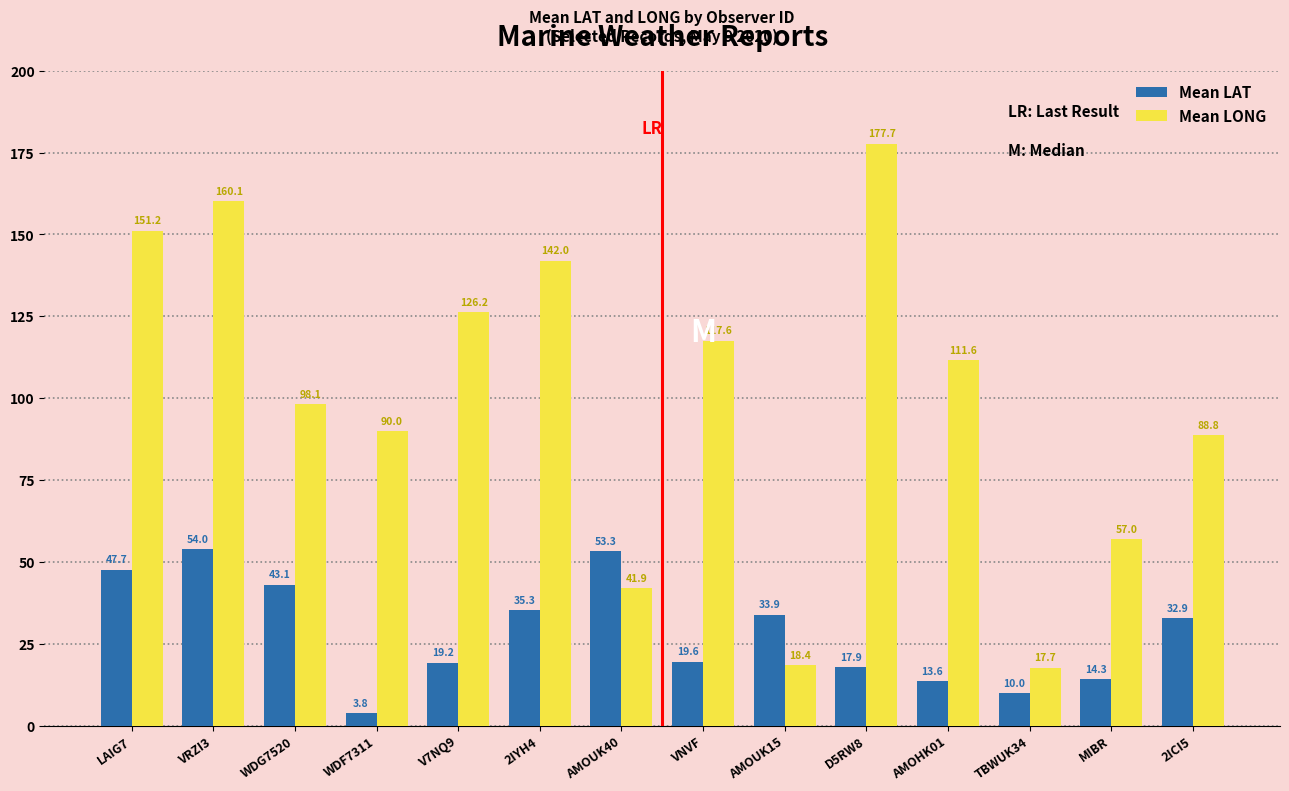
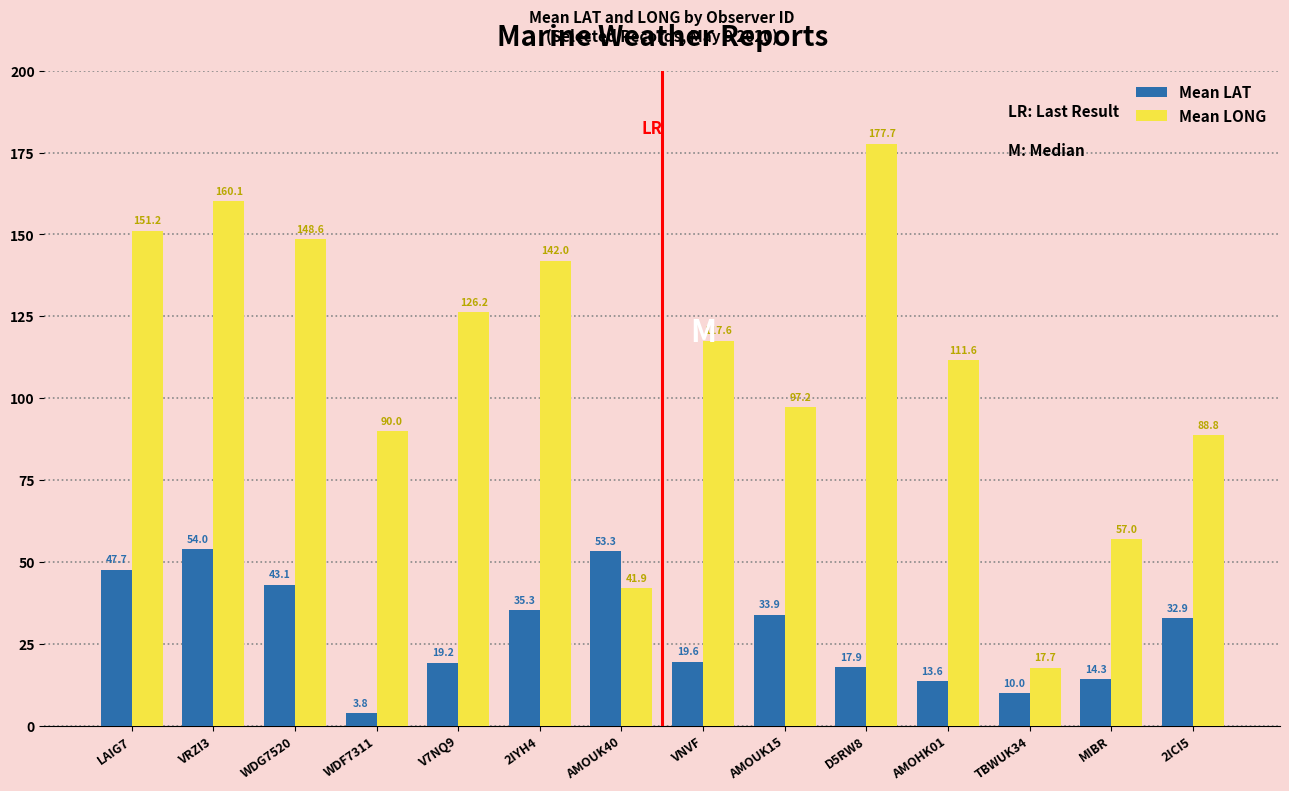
  {
    "Mean LAT": {
      "LAIG7": 47.7,
      "VRZI3": 54.0,
      "WDG7520": 43.1,
      "WDF7311": 3.8,
      "V7NQ9": 19.2,
      "2IYH4": 35.3,
      "AMOUK40": 53.3,
      "VNVF": 19.6,
      "AMOUK15": 33.9,
      "D5RW8": 17.9,
      "AMOHK01": 13.6,
      "TBWUK34": 10.0,
      "MIBR": 14.3,
      "2ICI5": 32.9
    },
    "Mean LONG": {
      "LAIG7": 151.2,
      "VRZI3": 160.1,
-     "WDG7520": 98.1,
+     "WDG7520": 148.6,
      "WDF7311": 90.0,
      "V7NQ9": 126.2,
      "2IYH4": 142.0,
      "AMOUK40": 41.9,
      "VNVF": 117.6,
-     "AMOUK15": 18.4,
+     "AMOUK15": 97.2,
      "D5RW8": 177.7,
      "AMOHK01": 111.6,
      "TBWUK34": 17.7,
      "MIBR": 57.0,
      "2ICI5": 88.8
    }
  }
